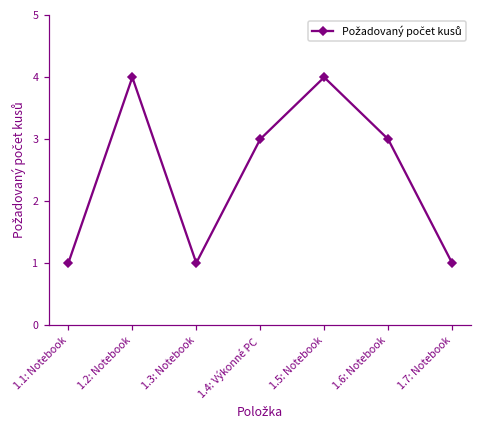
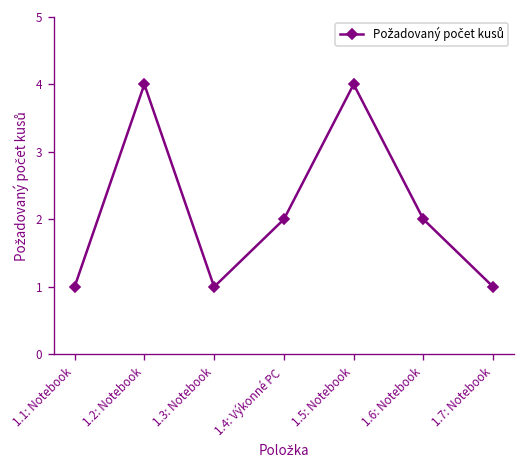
  {
    "1.1: Notebook": 1,
    "1.2: Notebook": 4,
    "1.3: Notebook": 1,
-   "1.4: Výkonné PC": 3,
+   "1.4: Výkonné PC": 2,
    "1.5: Notebook": 4,
-   "1.6: Notebook": 3,
+   "1.6: Notebook": 2,
    "1.7: Notebook": 1
  }
